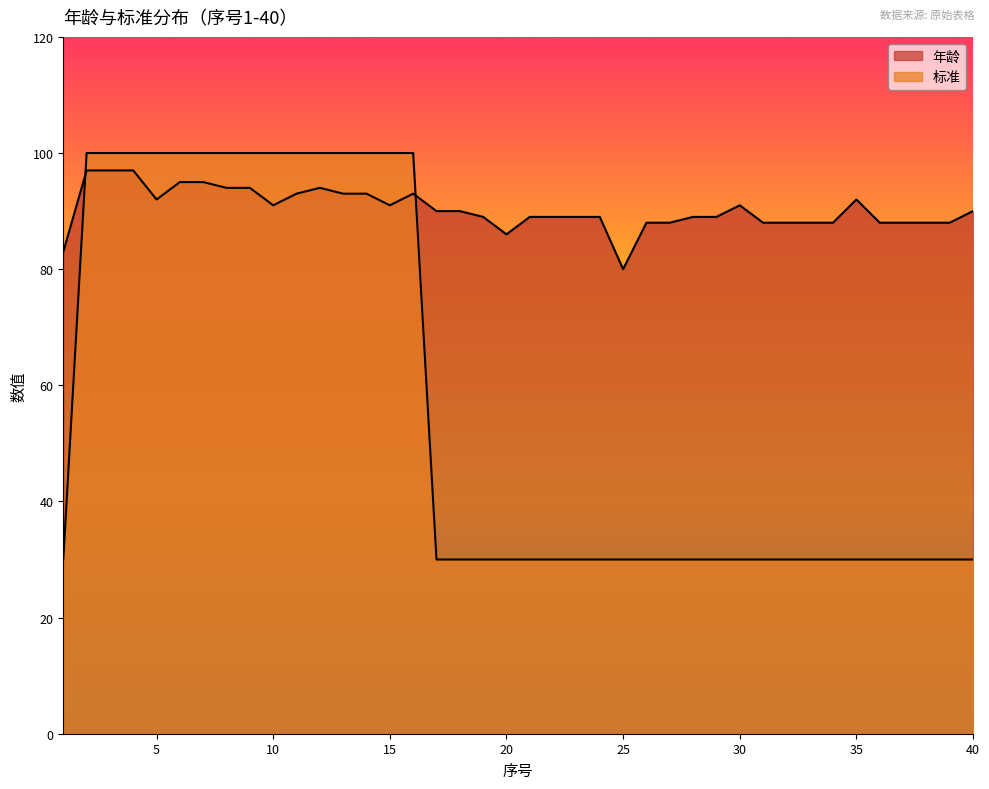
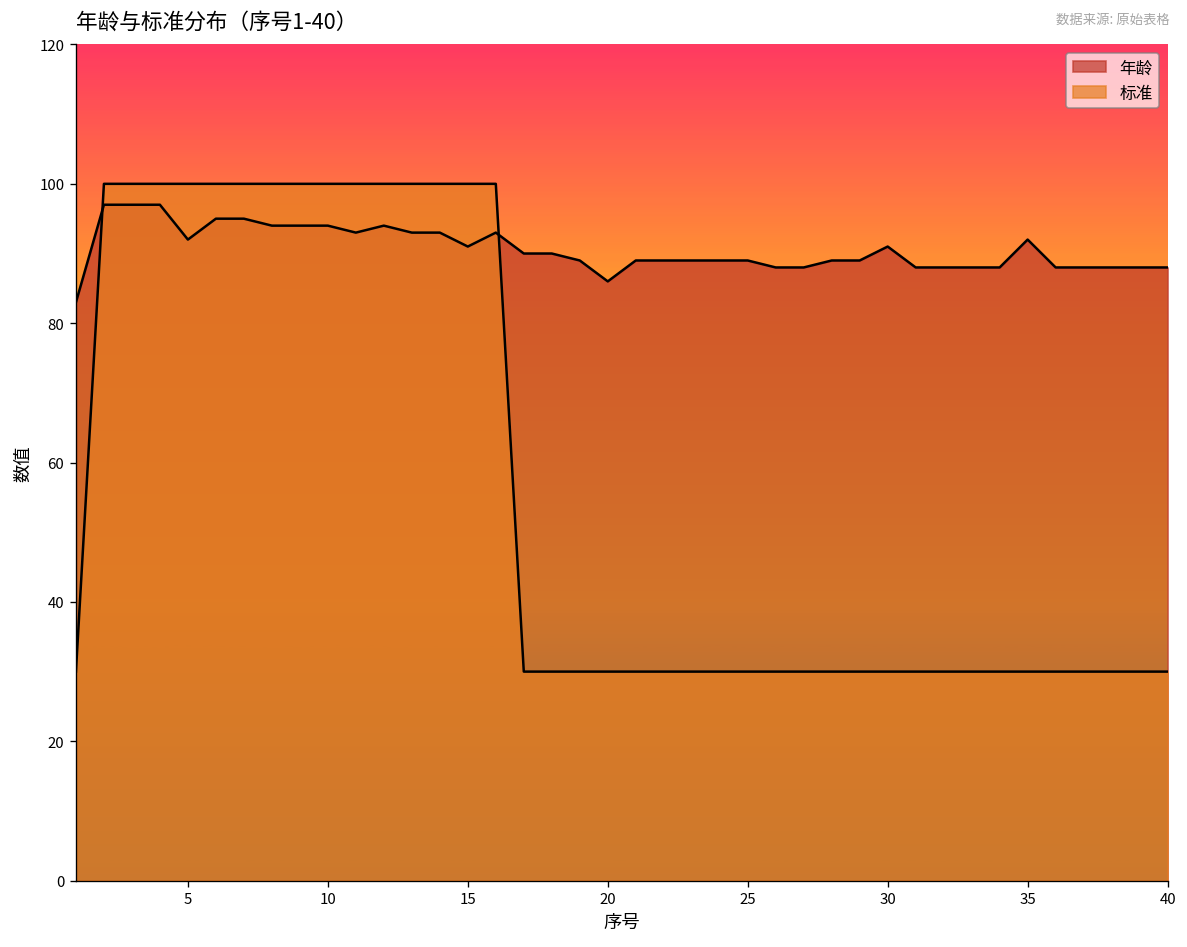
  {
    "年龄": {
      "5": 92,
-     "10": 91,
+     "10": 94,
      "15": 91,
      "20": 86,
-     "25": 80,
+     "25": 89,
      "30": 91,
      "35": 92,
-     "40": 90
+     "40": 88
    },
    "标准": {
      "5": 100,
      "10": 100,
      "15": 100,
      "20": 30,
      "25": 30,
      "30": 30,
      "35": 30,
      "40": 30
    }
  }
